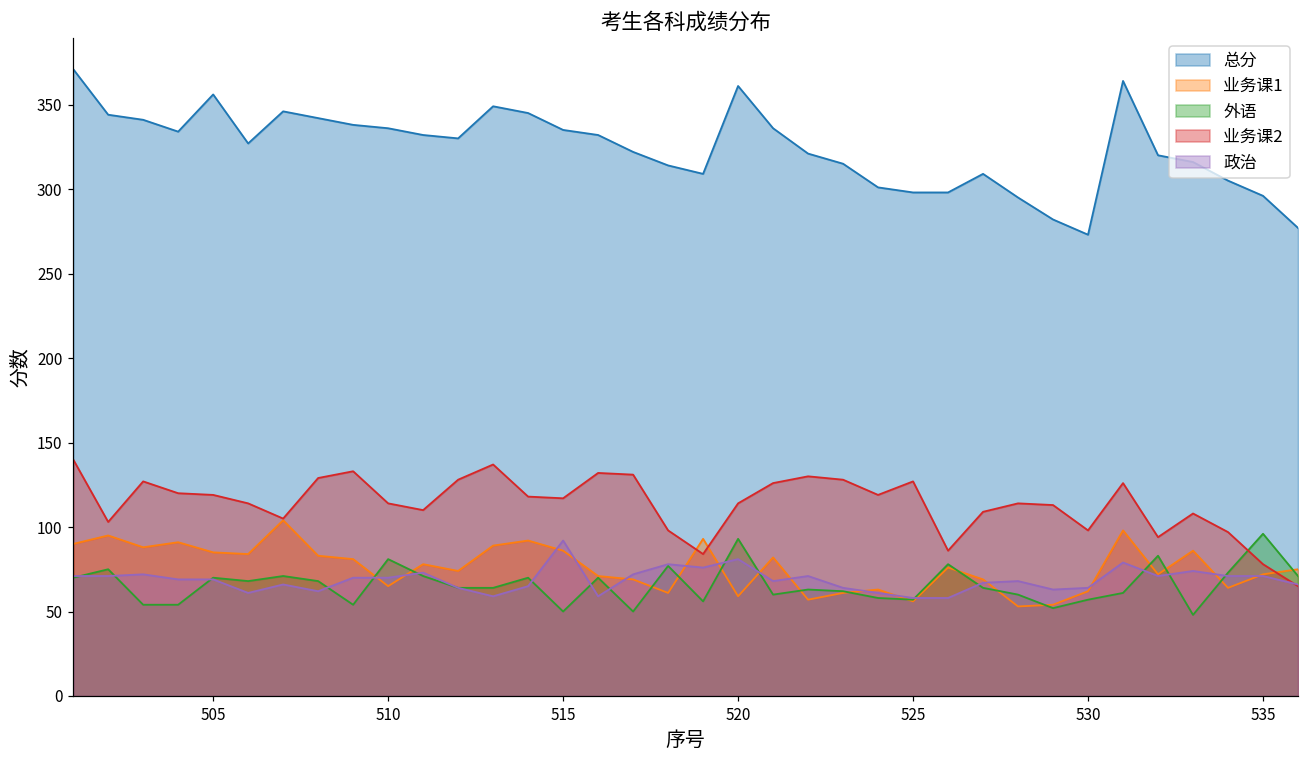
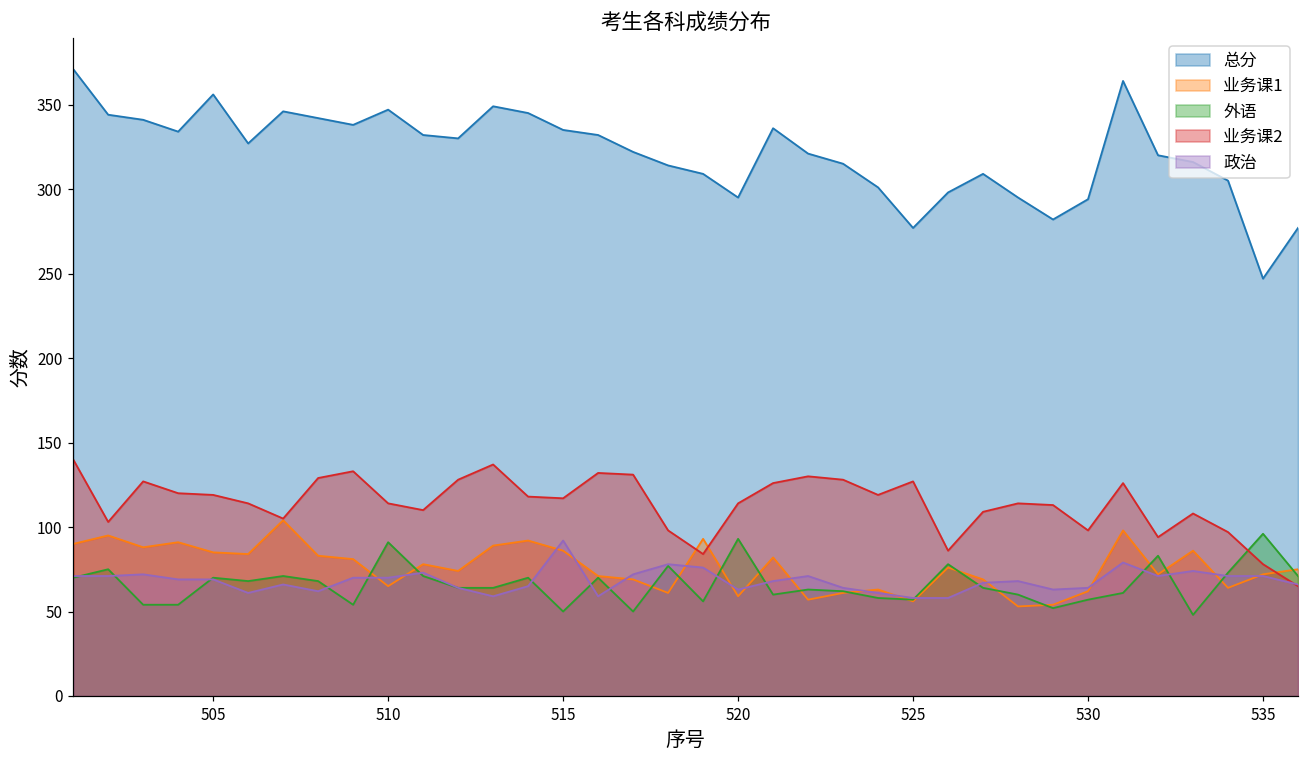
  {
    "总分": {
      "505": 356,
-     "510": 336,
+     "510": 347,
      "515": 335,
-     "520": 361,
-     "525": 298,
-     "530": 273,
-     "535": 296
+     "520": 295,
+     "525": 277,
+     "530": 294,
+     "535": 247
    },
    "外语": {
-     "510": 81,
+     "510": 91,
      "515": 50,
      "520": 93,
      "530": 57,
      "535": 96
    },
    "政治": {
      "510": 70,
      "515": 92,
-     "520": 81,
+     "520": 63,
      "530": 64
    }
  }
